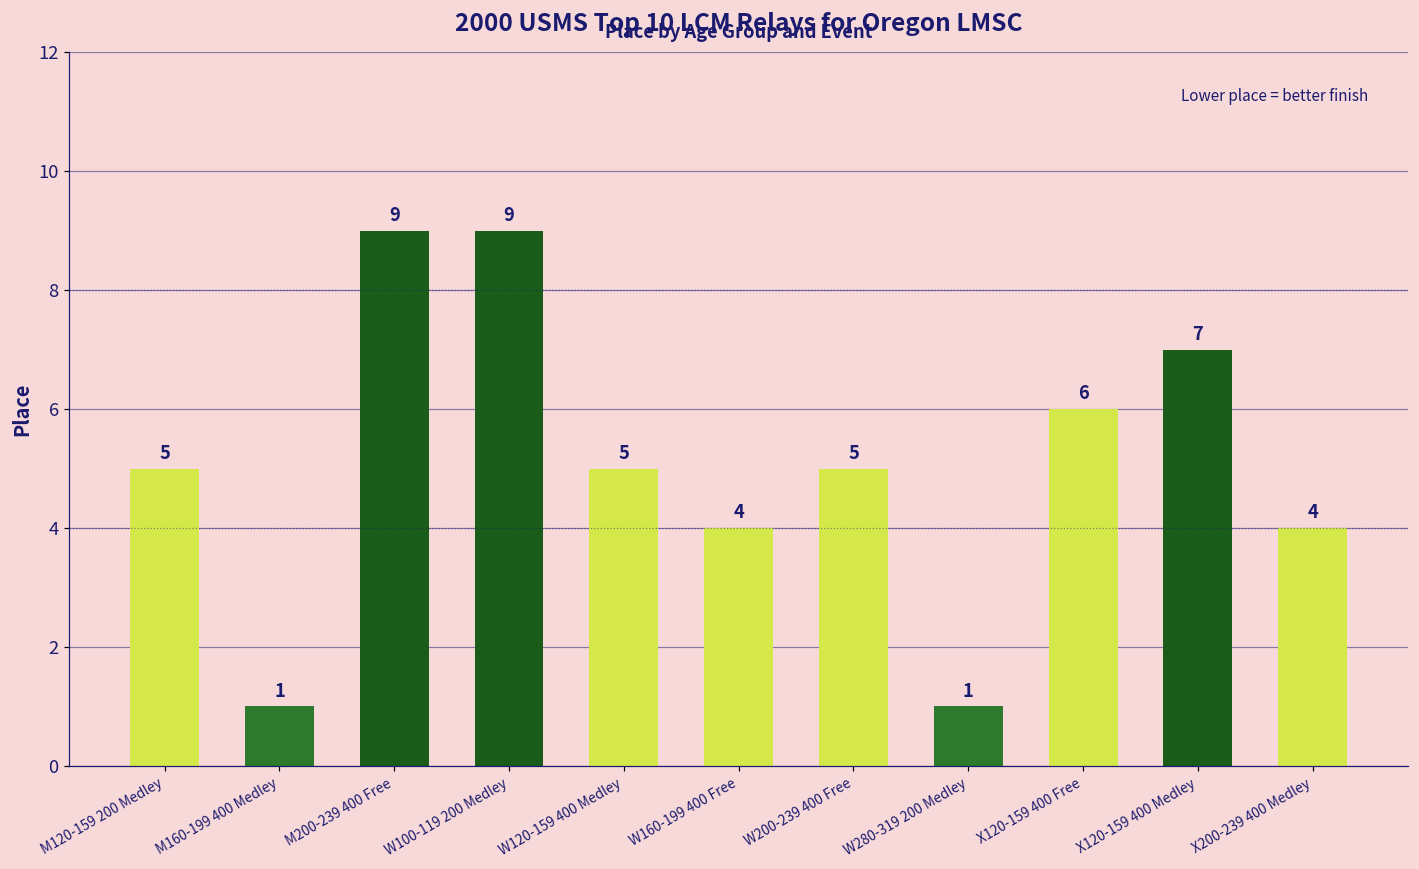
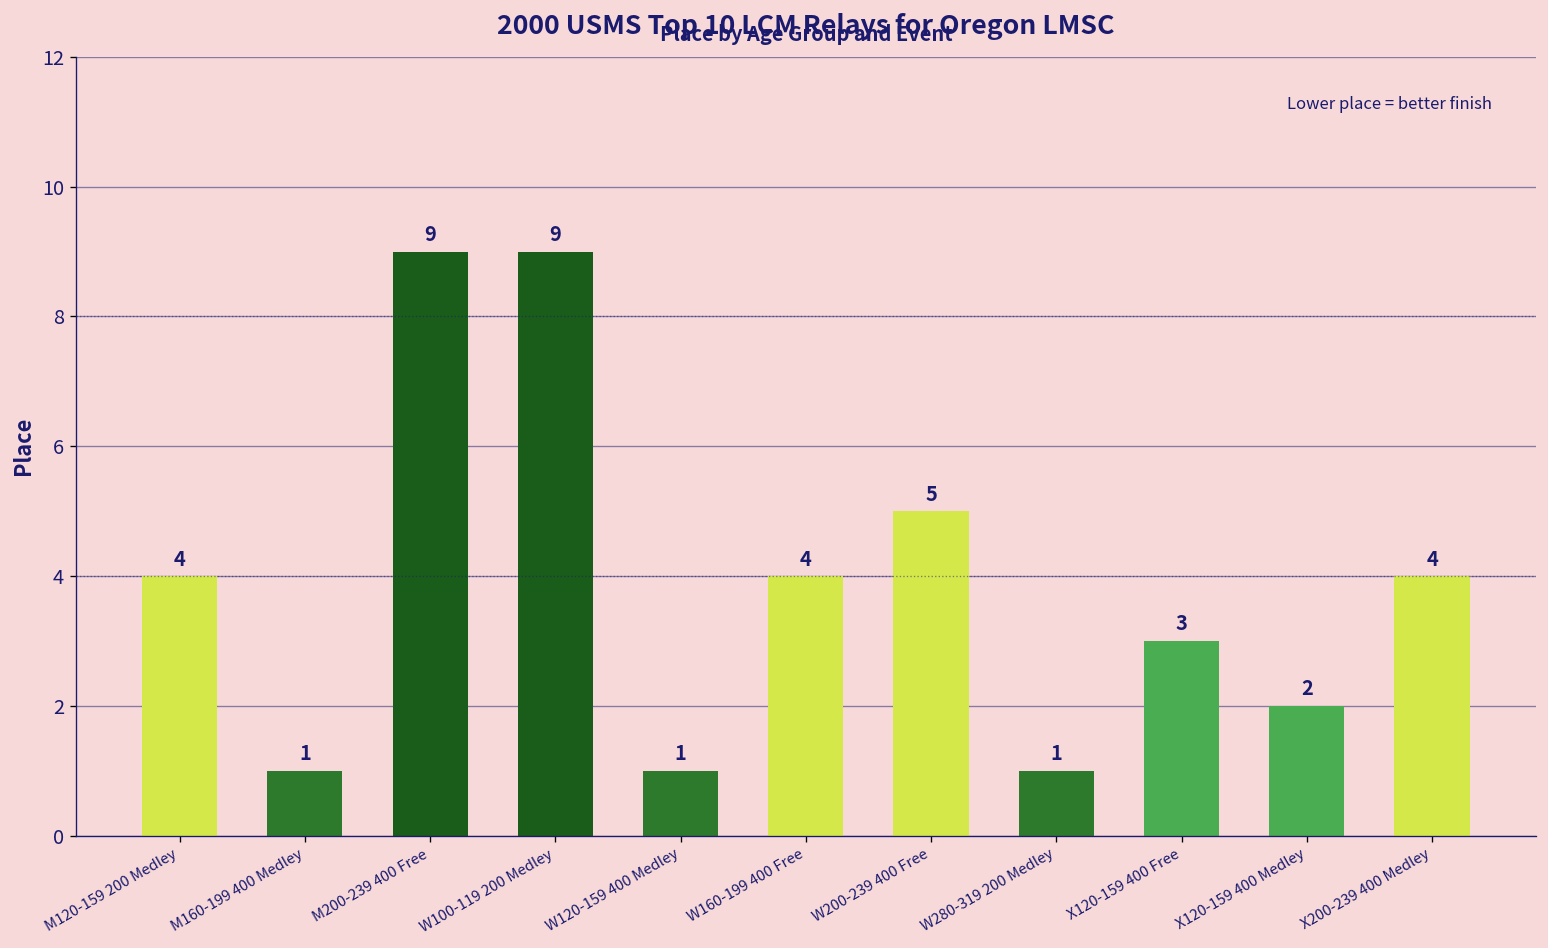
  {
-   "M120-159 200 Medley": 5,
+   "M120-159 200 Medley": 4,
    "M160-199 400 Medley": 1,
    "M200-239 400 Free": 9,
    "W100-119 200 Medley": 9,
-   "W120-159 400 Medley": 5,
+   "W120-159 400 Medley": 1,
    "W160-199 400 Free": 4,
    "W200-239 400 Free": 5,
    "W280-319 200 Medley": 1,
-   "X120-159 400 Free": 6,
-   "X120-159 400 Medley": 7,
+   "X120-159 400 Free": 3,
+   "X120-159 400 Medley": 2,
    "X200-239 400 Medley": 4
  }
